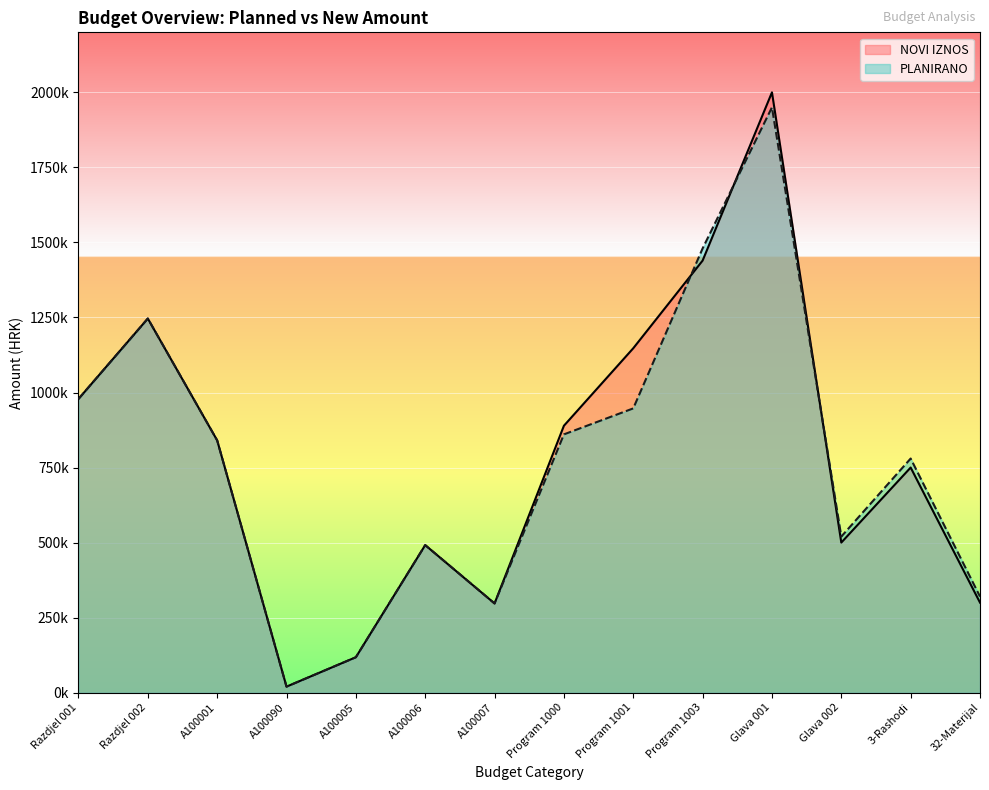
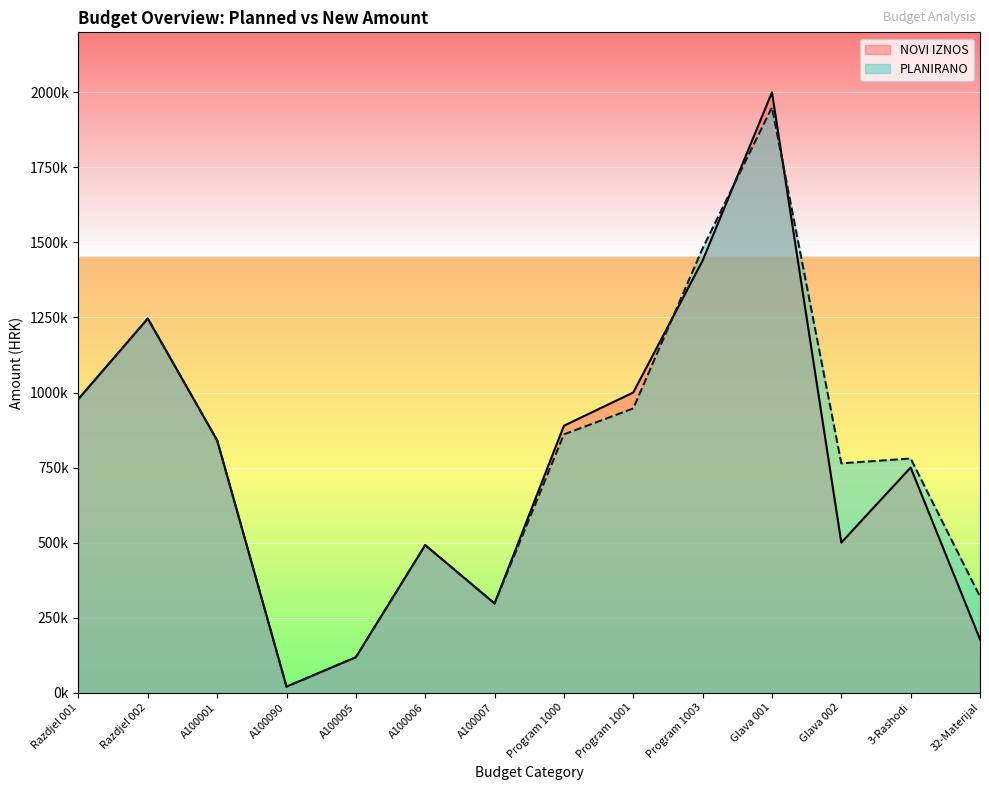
  {
    "NOVI IZNOS": {
      "Program 1000": 890000,
-     "Program 1001": 1150000,
+     "Program 1001": 1000000,
      "Program 1003": 1440000,
      "Glava 001": 2000000,
      "Glava 002": 500000,
      "3-Rashodi": 750000,
-     "32-Materijal": 300000
+     "32-Materijal": 180000
    },
    "PLANIRANO": {
      "Program 1000": 860000,
      "Program 1001": 950000,
      "Program 1003": 1480000,
      "Glava 001": 1950000,
-     "Glava 002": 520000,
+     "Glava 002": 760000,
      "3-Rashodi": 780000,
      "32-Materijal": 320000
    }
  }
